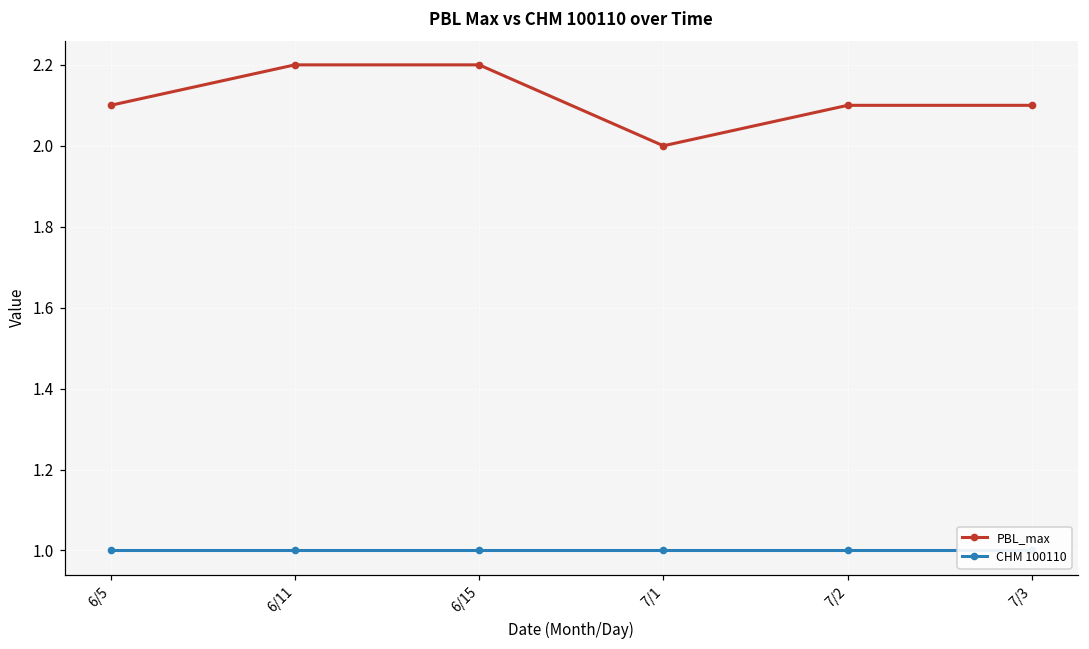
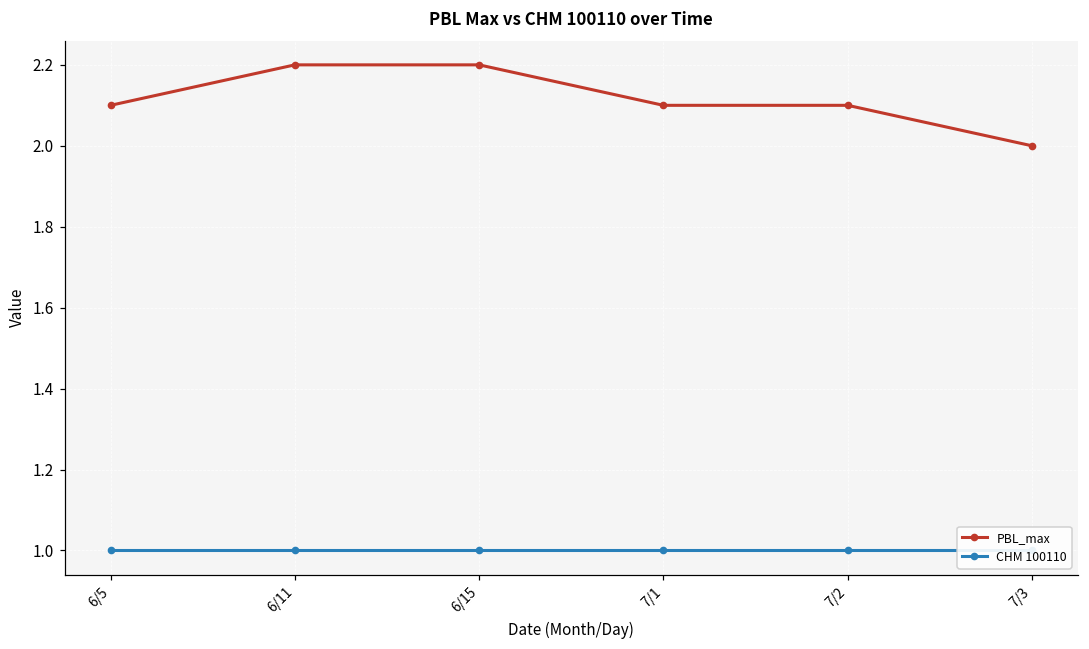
  {
    "PBL_max": {
      "6/5": 2.1,
      "6/11": 2.2,
      "6/15": 2.2,
-     "7/1": 2.0,
+     "7/1": 2.1,
      "7/2": 2.1,
-     "7/3": 2.1
+     "7/3": 2.0
    },
    "CHM 100110": {
      "6/5": 1.0,
      "6/11": 1.0,
      "6/15": 1.0,
      "7/1": 1.0,
      "7/2": 1.0
    }
  }
